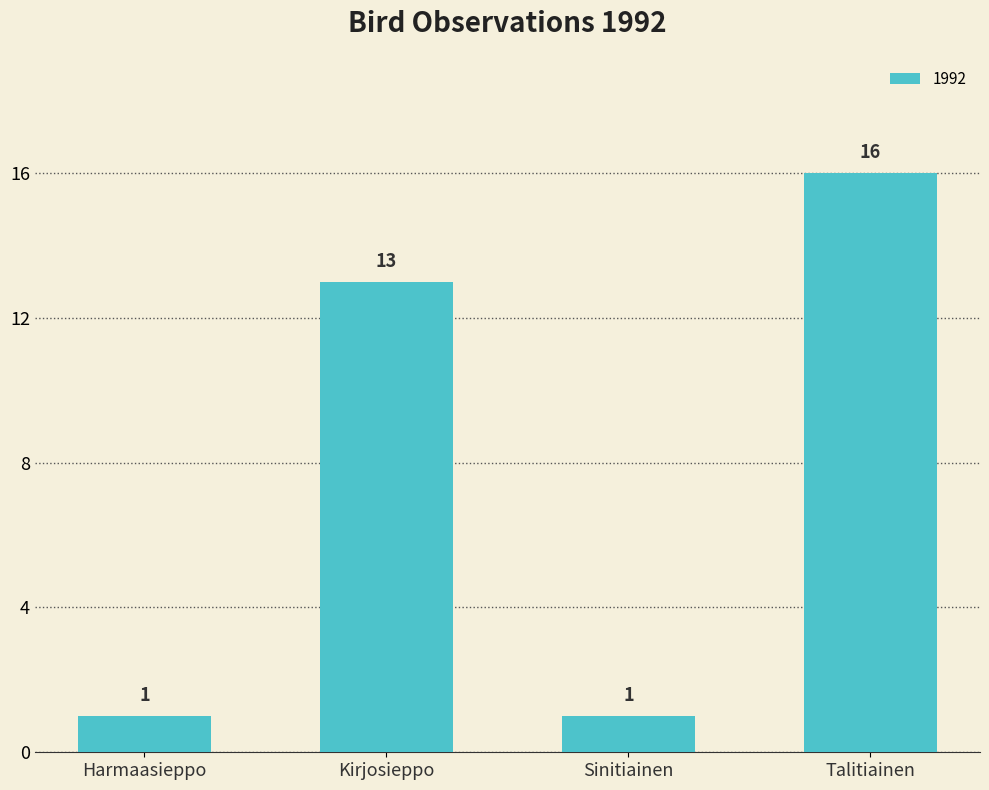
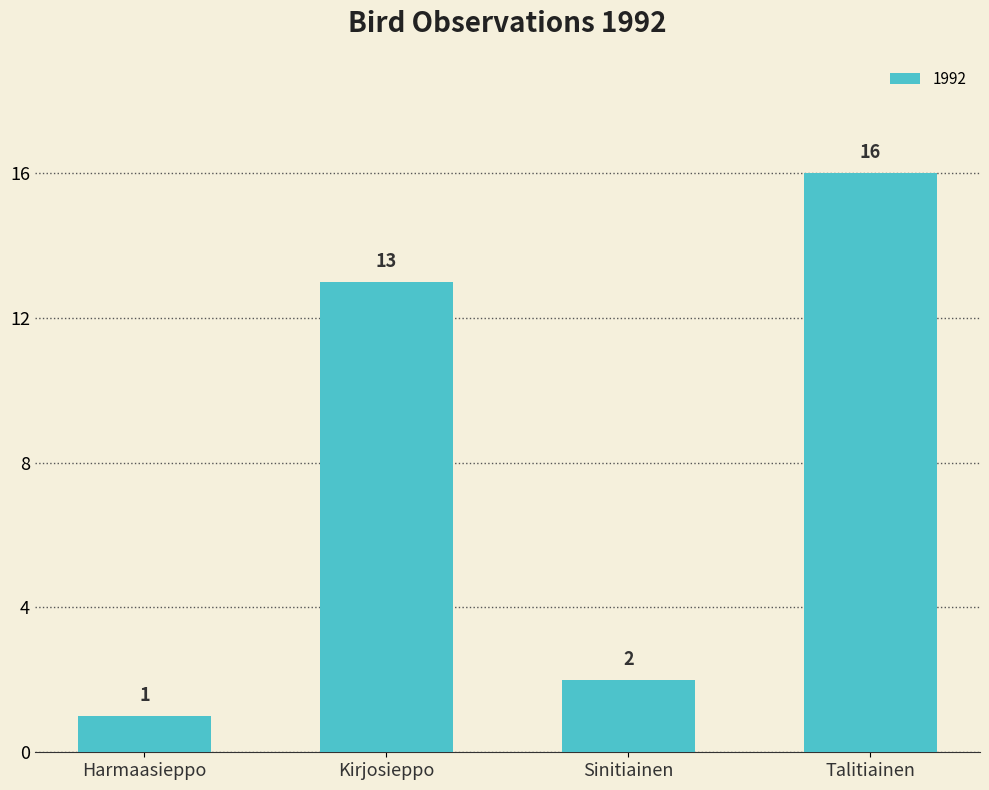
  {
    "Harmaasieppo": 1,
    "Kirjosieppo": 13,
-   "Sinitiainen": 1,
+   "Sinitiainen": 2,
    "Talitiainen": 16
  }
